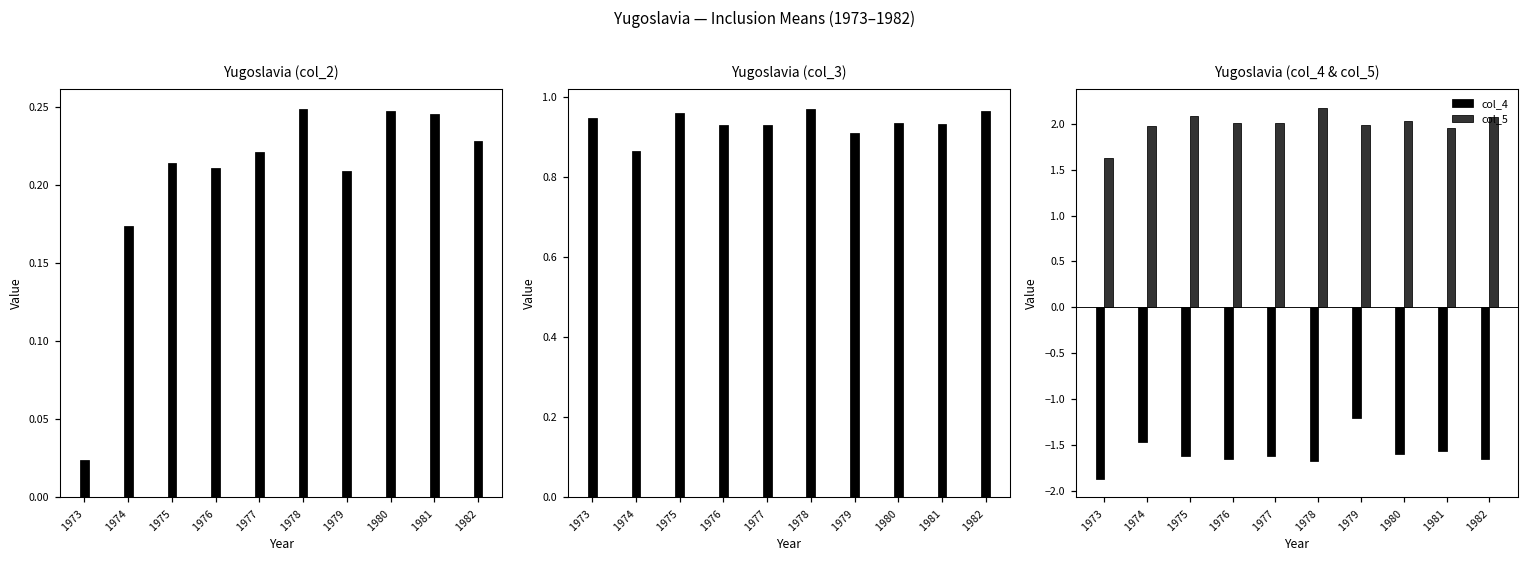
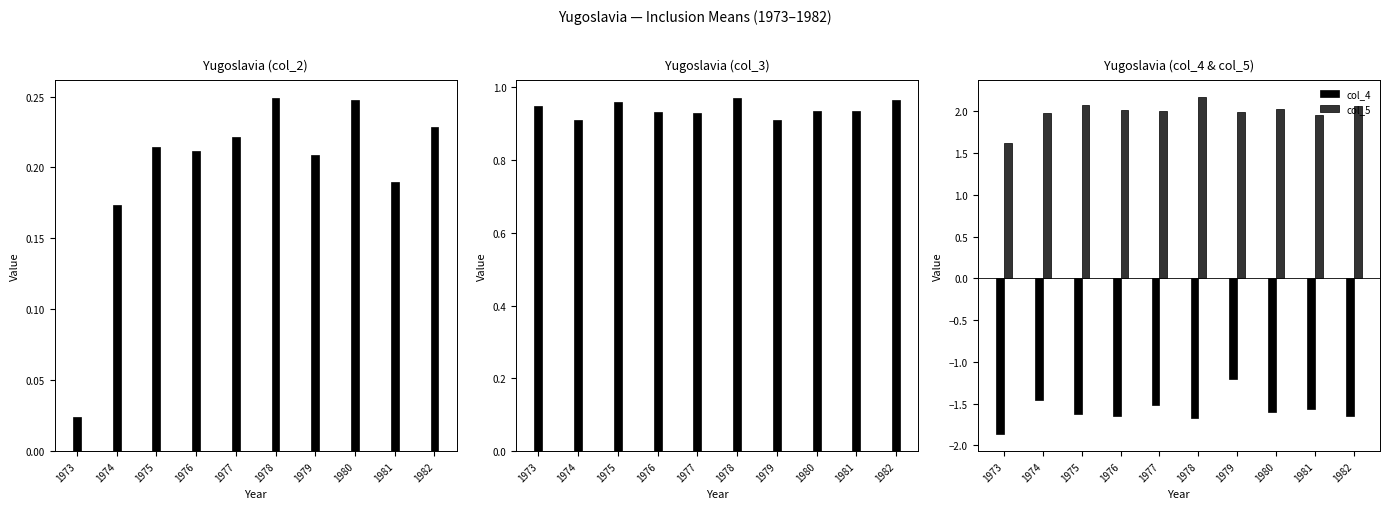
  {
    "Yugoslavia (col_2)": {
      "1973": 0.024,
      "1974": 0.174,
      "1975": 0.214,
      "1976": 0.211,
      "1977": 0.222,
      "1978": 0.249,
      "1979": 0.209,
      "1980": 0.248,
-     "1981": 0.246,
+     "1981": 0.190,
      "1982": 0.228
    },
    "Yugoslavia (col_3)": {
      "1973": 0.95,
-     "1974": 0.87,
+     "1974": 0.91,
      "1975": 0.96,
      "1976": 0.93,
      "1977": 0.93,
      "1978": 0.97,
      "1979": 0.91,
      "1980": 0.94,
      "1981": 0.93,
      "1982": 0.97
    },
    "Yugoslavia (col_4 & col_5)": {
      "col_4": {
        "1973": -1.9,
        "1974": -1.5,
        "1975": -1.6,
        "1976": -1.6,
-       "1977": -1.6,
+       "1977": -1.5,
        "1978": -1.7,
        "1979": -1.2,
        "1980": -1.6,
        "1981": -1.6,
        "1982": -1.6
      },
      "col_5": {
        "1973": 1.6,
        "1974": 2.0,
        "1975": 2.1,
        "1976": 2.0,
        "1977": 2.0,
        "1978": 2.2,
        "1979": 2.0,
        "1980": 2.0,
        "1981": 2.0,
        "1982": 2.1
      }
    }
  }
